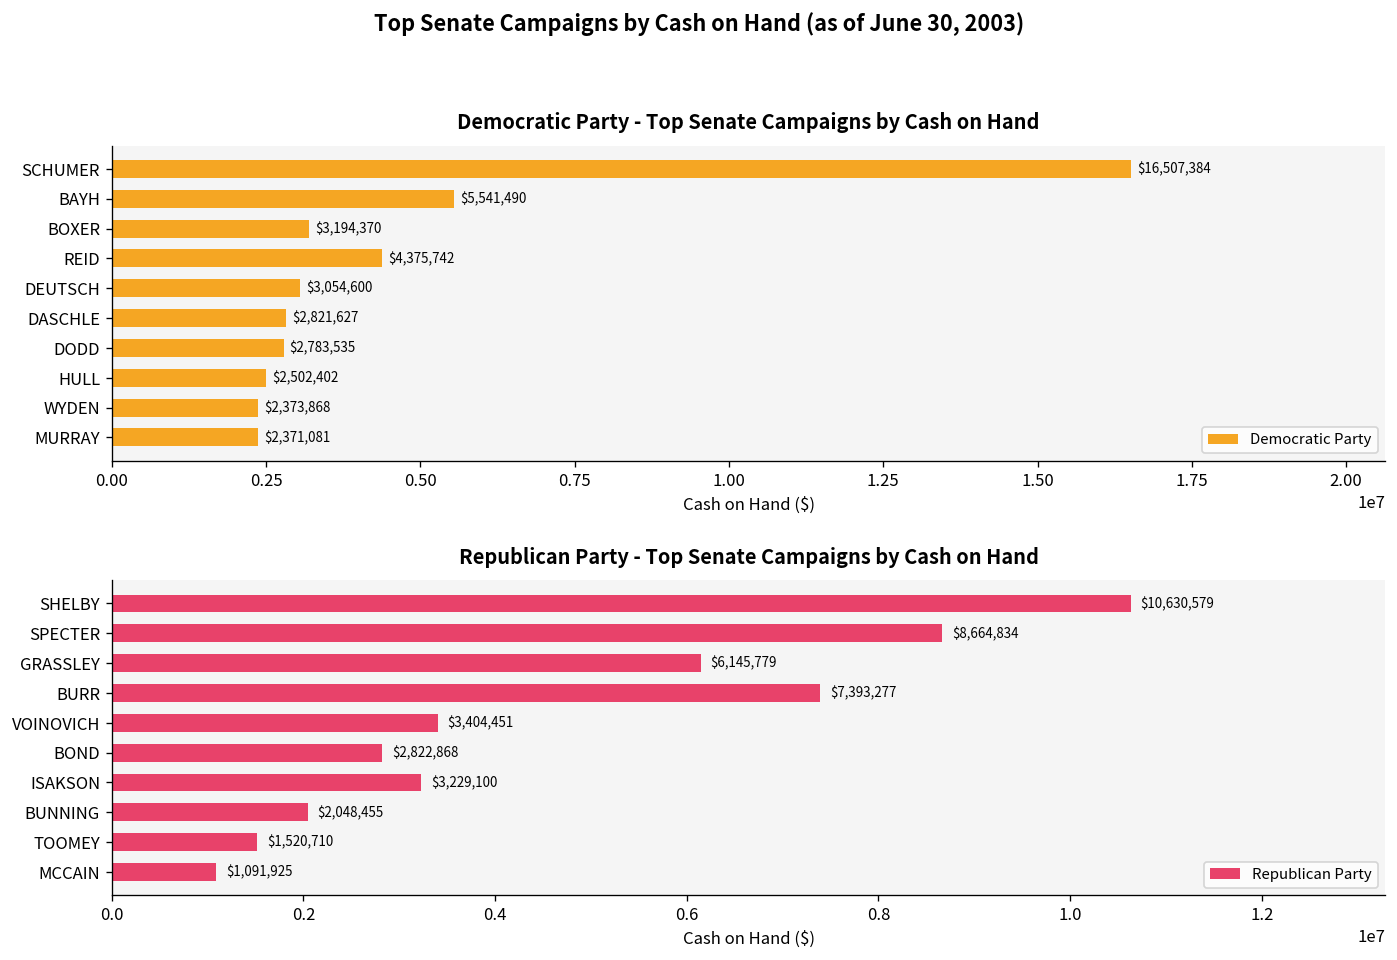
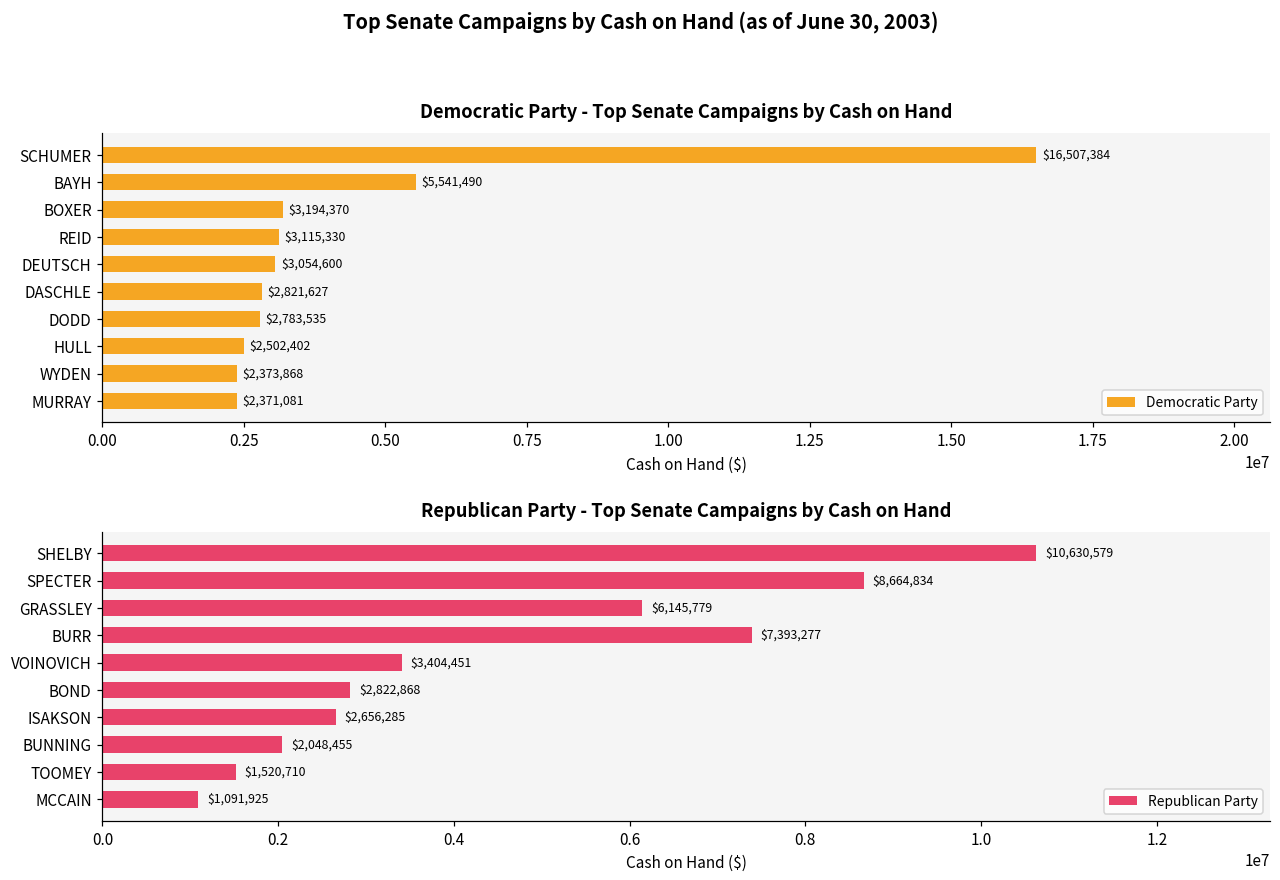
  {
    "Democratic Party - Top Senate Campaigns by Cash on Hand": {
      "SCHUMER": "$16,507,384",
      "BAYH": "$5,541,490",
      "BOXER": "$3,194,370",
-     "REID": "$4,375,742",
+     "REID": "$3,115,330",
      "DEUTSCH": "$3,054,600",
      "DASCHLE": "$2,821,627",
      "DODD": "$2,783,535",
      "HULL": "$2,502,402",
      "WYDEN": "$2,373,868",
      "MURRAY": "$2,371,081"
    },
    "Republican Party - Top Senate Campaigns by Cash on Hand": {
      "SHELBY": "$10,630,579",
      "SPECTER": "$8,664,834",
      "GRASSLEY": "$6,145,779",
      "BURR": "$7,393,277",
      "VOINOVICH": "$3,404,451",
      "BOND": "$2,822,868",
-     "ISAKSON": "$3,229,100",
+     "ISAKSON": "$2,656,285",
      "BUNNING": "$2,048,455",
      "TOOMEY": "$1,520,710",
      "MCCAIN": "$1,091,925"
    }
  }
